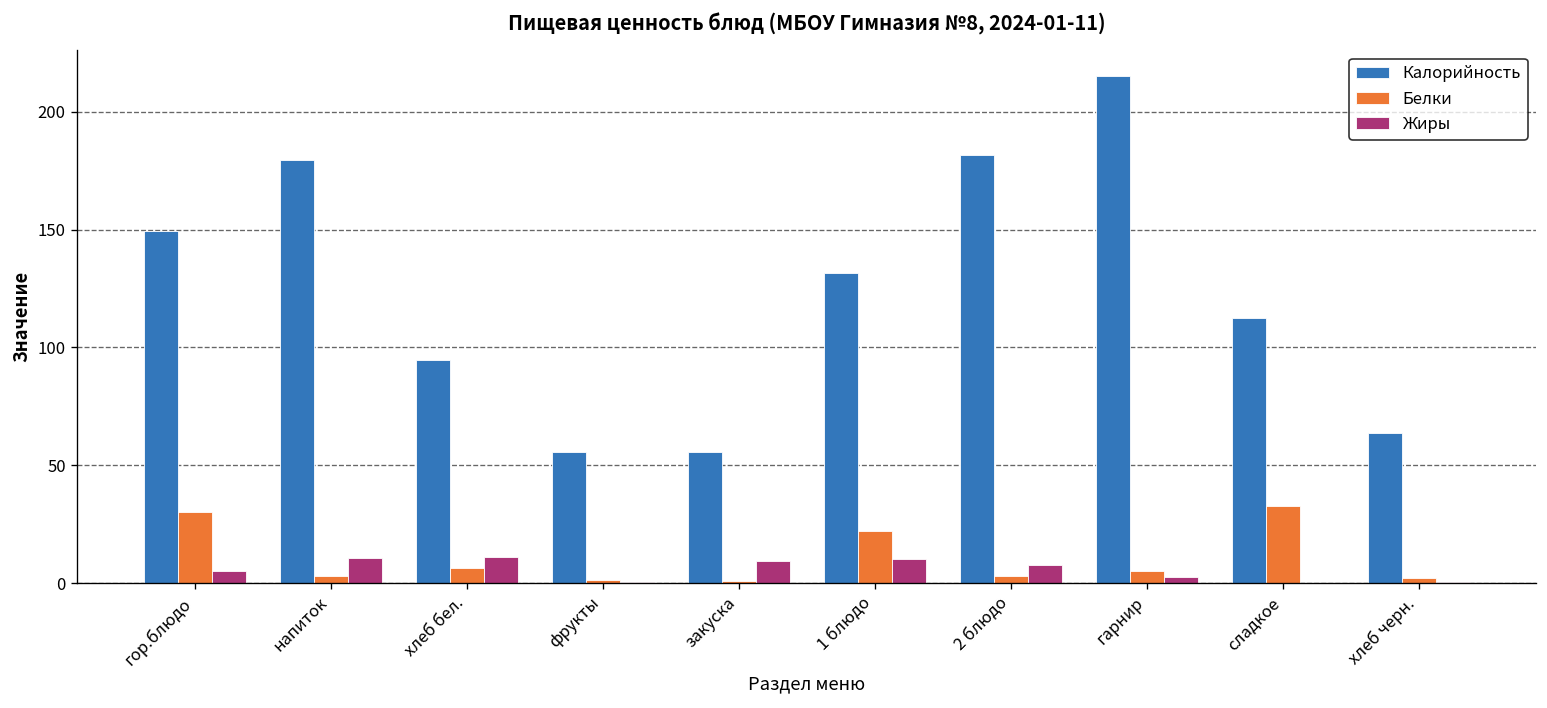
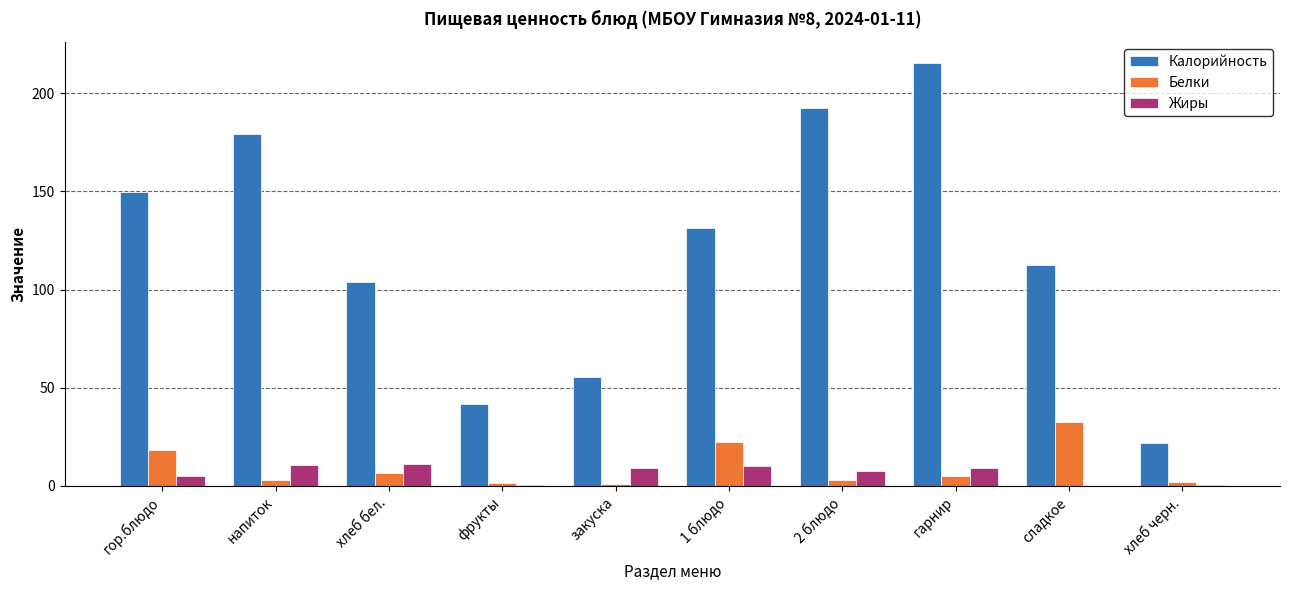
  {
    "Калорийность": {
      "гор.блюдо": 149,
      "напиток": 179,
-     "хлеб бел.": 95,
-     "фрукты": 56,
+     "хлеб бел.": 104,
+     "фрукты": 42,
      "закуска": 56,
      "1 блюдо": 131,
-     "2 блюдо": 182,
+     "2 блюдо": 193,
      "гарнир": 215,
      "сладкое": 112,
-     "хлеб черн.": 64
+     "хлеб черн.": 22
    },
    "Белки": {
-     "гор.блюдо": 30,
+     "гор.блюдо": 18,
      "напиток": 3,
      "хлеб бел.": 6,
      "фрукты": 1,
      "1 блюдо": 22,
      "2 блюдо": 3,
      "гарнир": 5,
      "сладкое": 33,
      "хлеб черн.": 2
    },
    "Жиры": {
      "гор.блюдо": 5,
      "напиток": 11,
      "хлеб бел.": 11,
      "закуска": 9,
      "1 блюдо": 10,
      "2 блюдо": 8,
-     "гарнир": 2
+     "гарнир": 9
    }
  }
